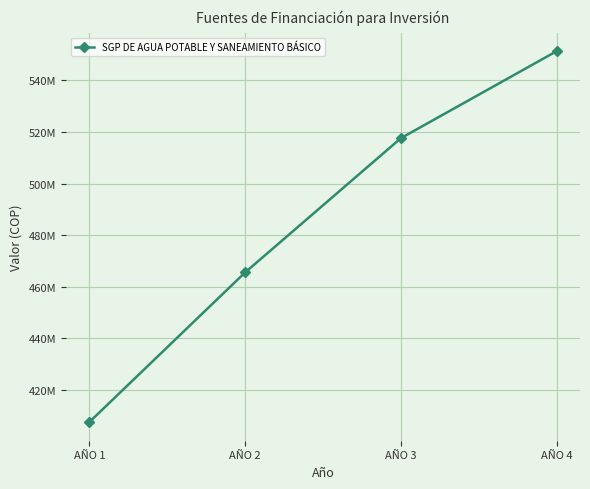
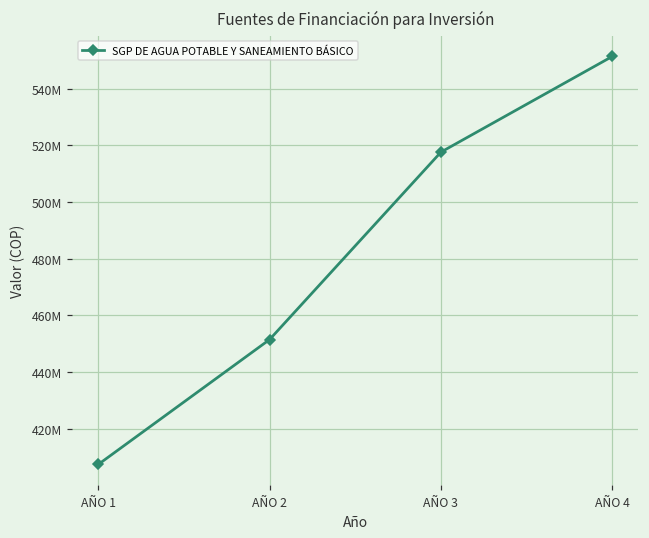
  {
    "AÑO 1": 407000000,
-   "AÑO 2": 466000000,
+   "AÑO 2": 452000000,
    "AÑO 3": 518000000,
    "AÑO 4": 551000000
  }
